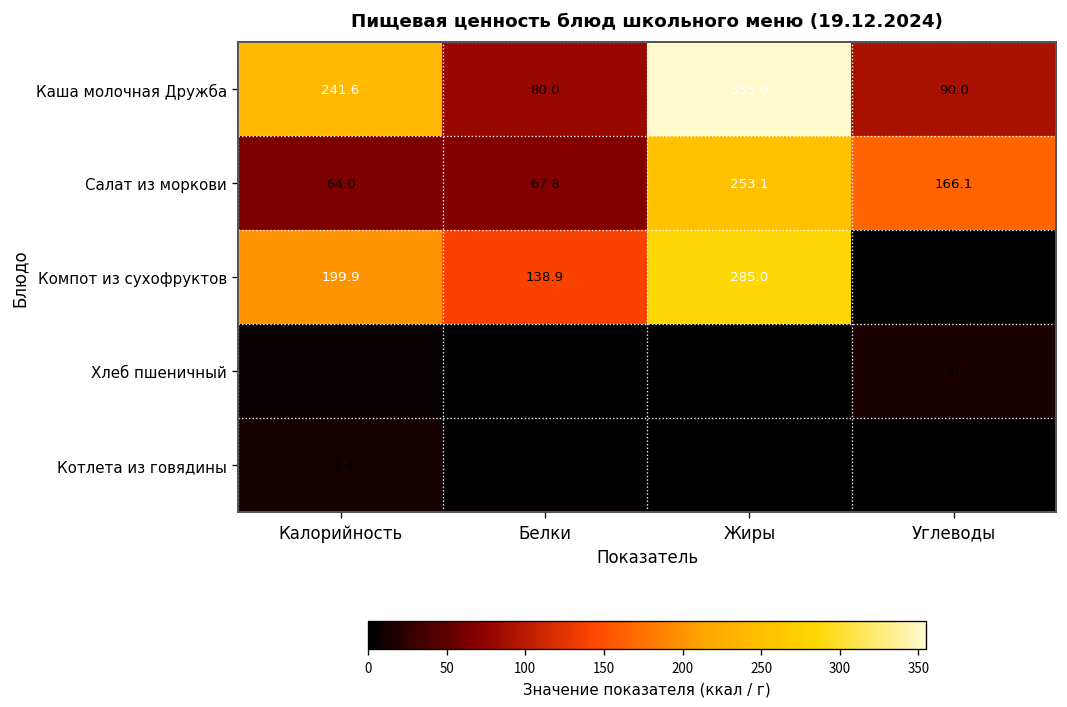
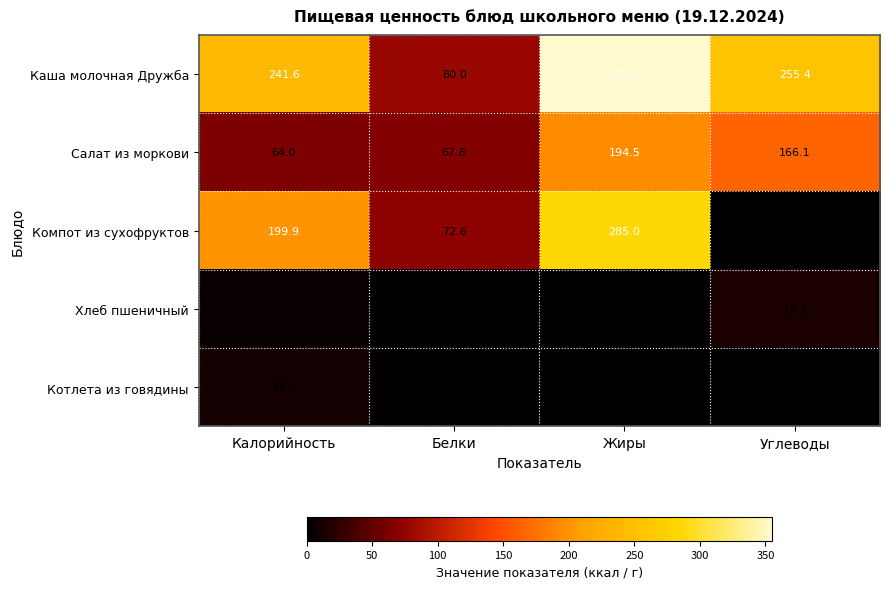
  {
    "Каша молочная Дружба": {
      "Калорийность": 241.6,
      "Белки": 80.0,
      "Жиры": 355.0,
-     "Углеводы": 90.0
+     "Углеводы": 255.4
    },
    "Салат из моркови": {
      "Калорийность": 64.0,
      "Белки": 67.8,
-     "Жиры": 253.1,
+     "Жиры": 194.5,
      "Углеводы": 166.1
    },
    "Компот из сухофруктов": {
      "Калорийность": 199.9,
-     "Белки": 138.9,
+     "Белки": 72.6,
      "Жиры": 285.0
    }
  }
